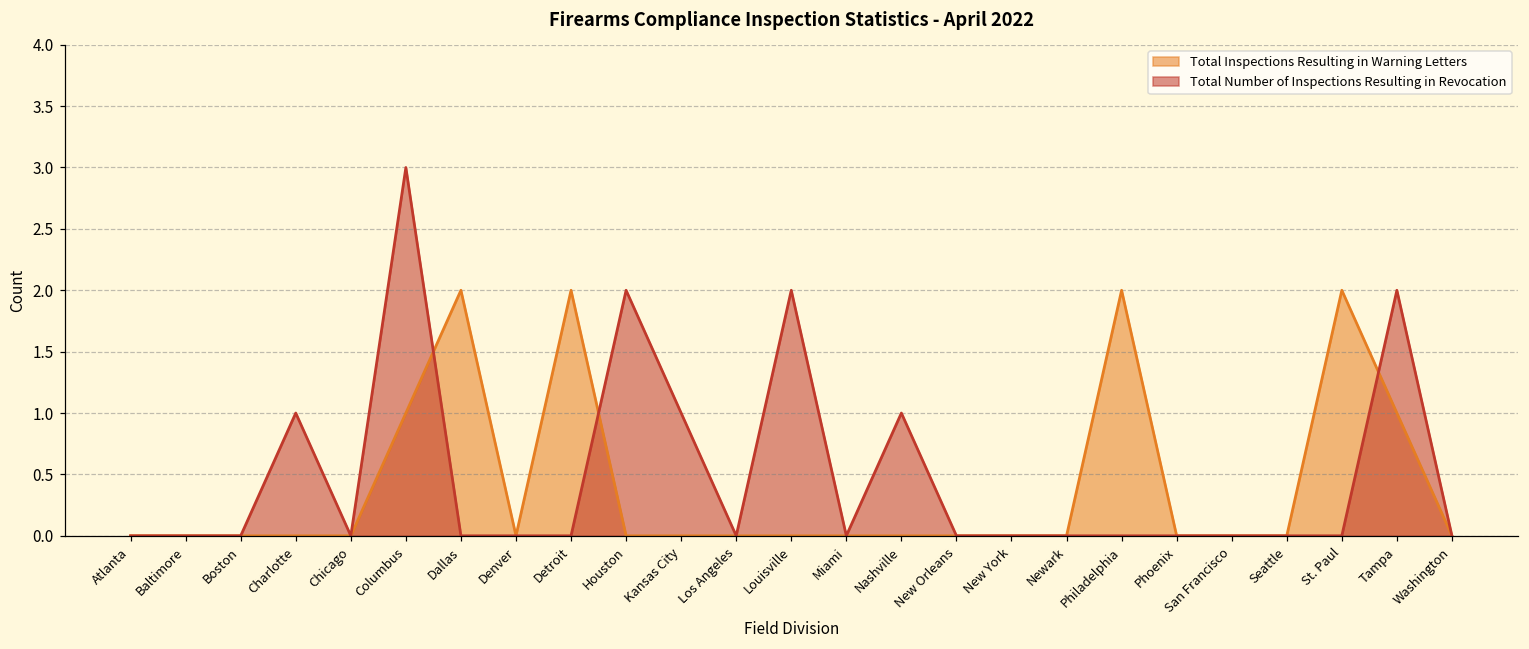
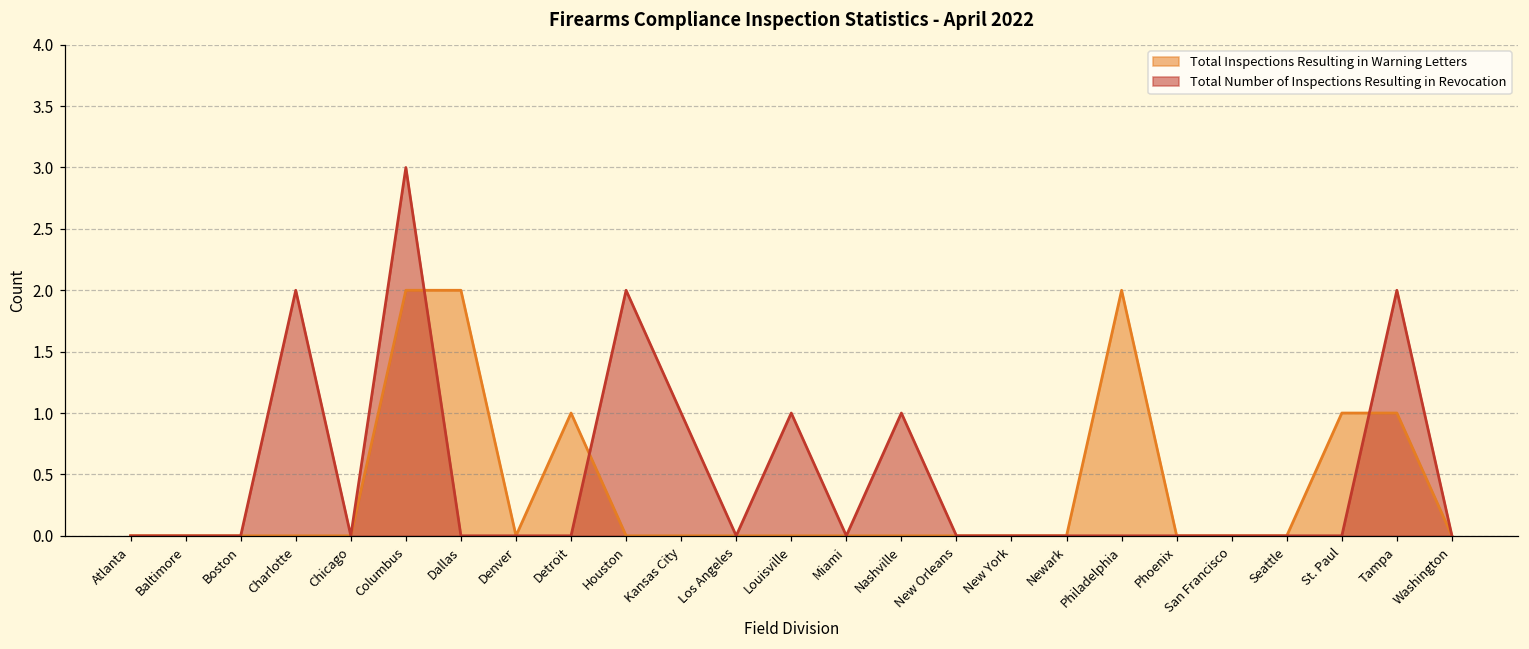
  {
    "Total Inspections Resulting in Warning Letters": {
      "Charlotte": 0,
-     "Columbus": 1,
+     "Columbus": 2,
      "Dallas": 2,
-     "Detroit": 2,
+     "Detroit": 1,
      "Houston": 0,
      "Kansas City": 0,
      "Louisville": 0,
      "Nashville": 0,
      "Philadelphia": 2,
-     "St. Paul": 2,
+     "St. Paul": 1,
      "Tampa": 1
    },
    "Total Number of Inspections Resulting in Revocation": {
-     "Charlotte": 1,
+     "Charlotte": 2,
      "Columbus": 3,
      "Dallas": 0,
      "Detroit": 0,
      "Houston": 2,
      "Kansas City": 1,
-     "Louisville": 2,
+     "Louisville": 1,
      "Nashville": 1,
      "Philadelphia": 0,
      "St. Paul": 0,
      "Tampa": 2
    }
  }
